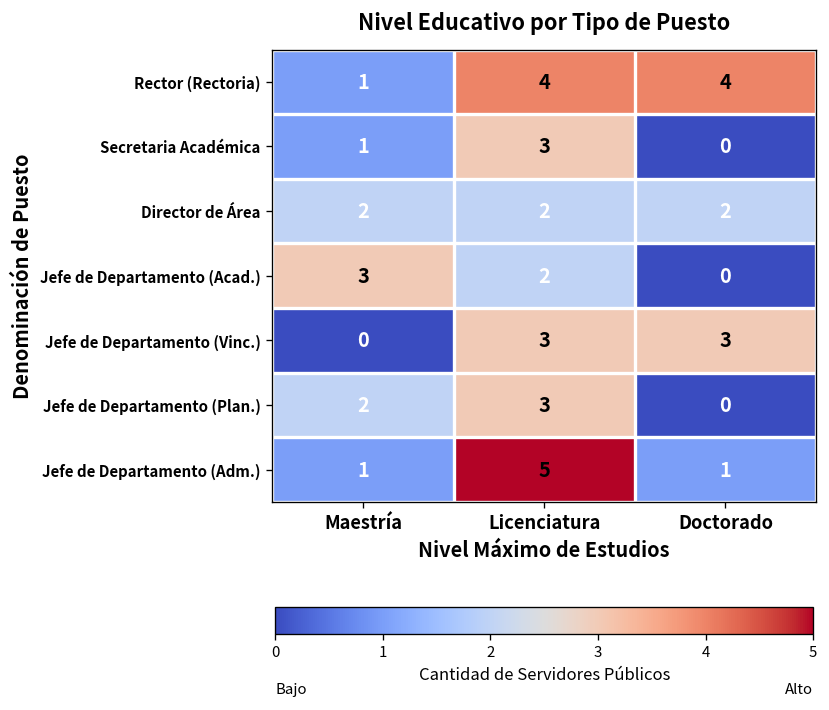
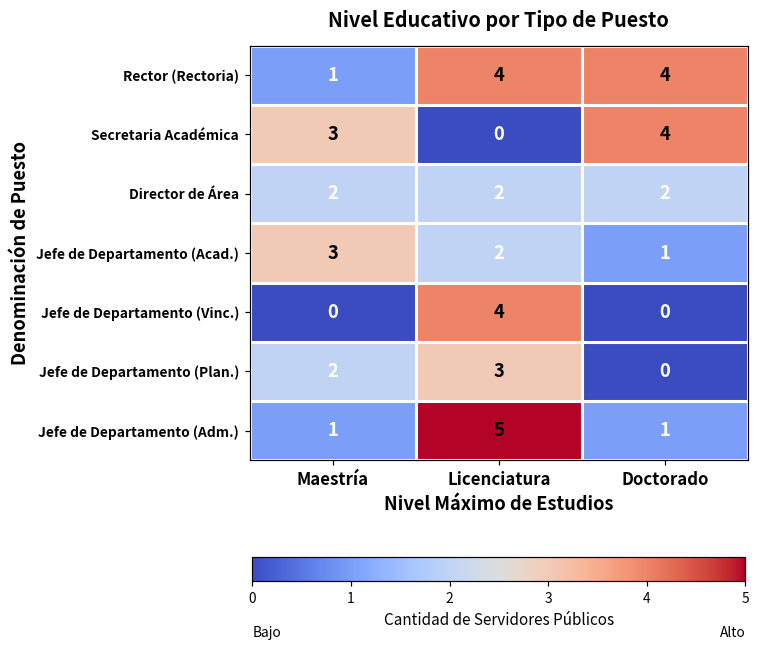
  {
    "Rector (Rectoria)": {
      "Maestría": 1,
      "Licenciatura": 4,
      "Doctorado": 4
    },
    "Secretaria Académica": {
-     "Maestría": 1,
-     "Licenciatura": 3,
-     "Doctorado": 0
+     "Maestría": 3,
+     "Licenciatura": 0,
+     "Doctorado": 4
    },
    "Director de Área": {
      "Maestría": 2,
      "Licenciatura": 2,
      "Doctorado": 2
    },
    "Jefe de Departamento (Acad.)": {
      "Maestría": 3,
      "Licenciatura": 2,
-     "Doctorado": 0
+     "Doctorado": 1
    },
    "Jefe de Departamento (Vinc.)": {
      "Maestría": 0,
-     "Licenciatura": 3,
-     "Doctorado": 3
+     "Licenciatura": 4,
+     "Doctorado": 0
    },
    "Jefe de Departamento (Plan.)": {
      "Maestría": 2,
      "Licenciatura": 3,
      "Doctorado": 0
    },
    "Jefe de Departamento (Adm.)": {
      "Maestría": 1,
      "Licenciatura": 5,
      "Doctorado": 1
    }
  }
